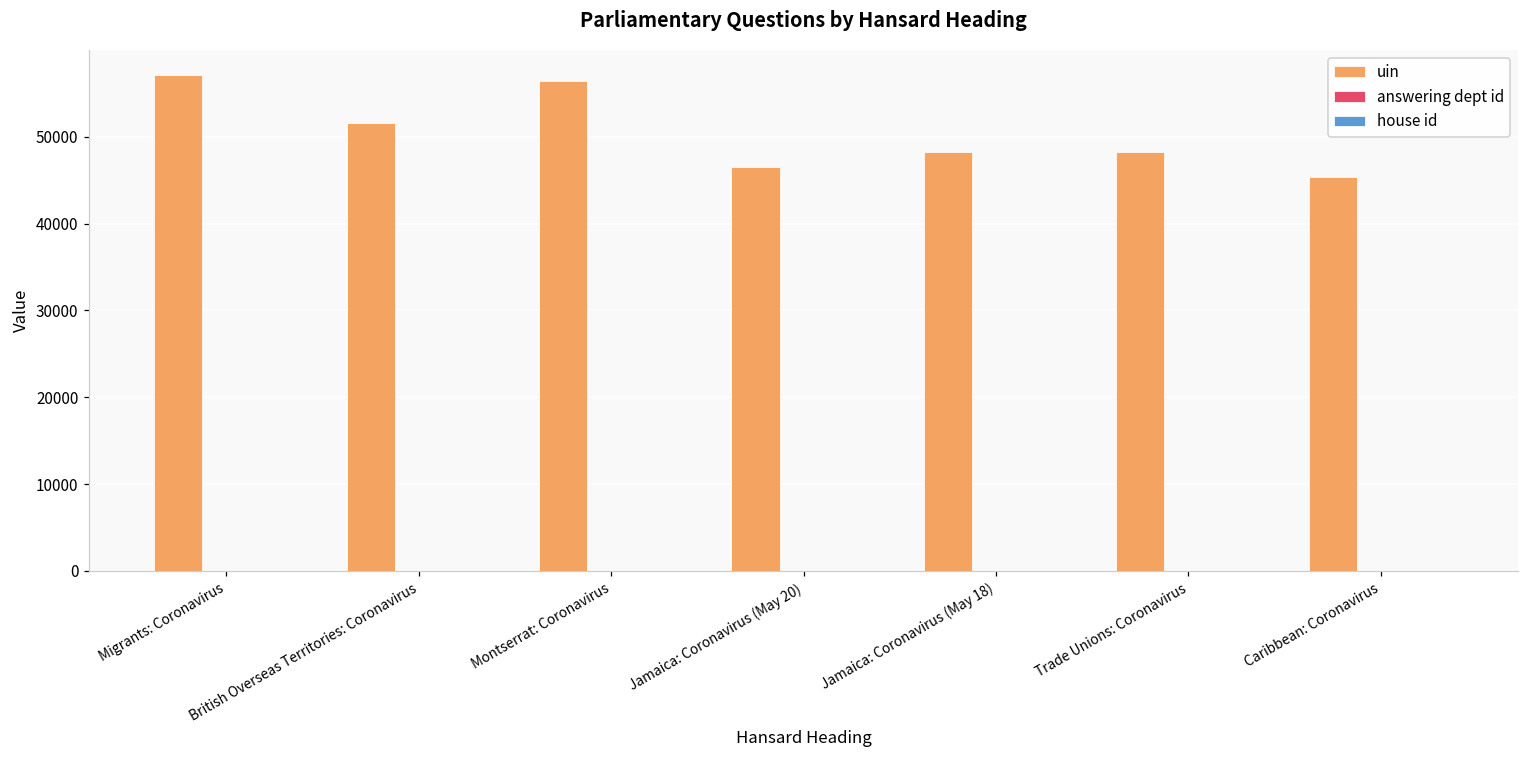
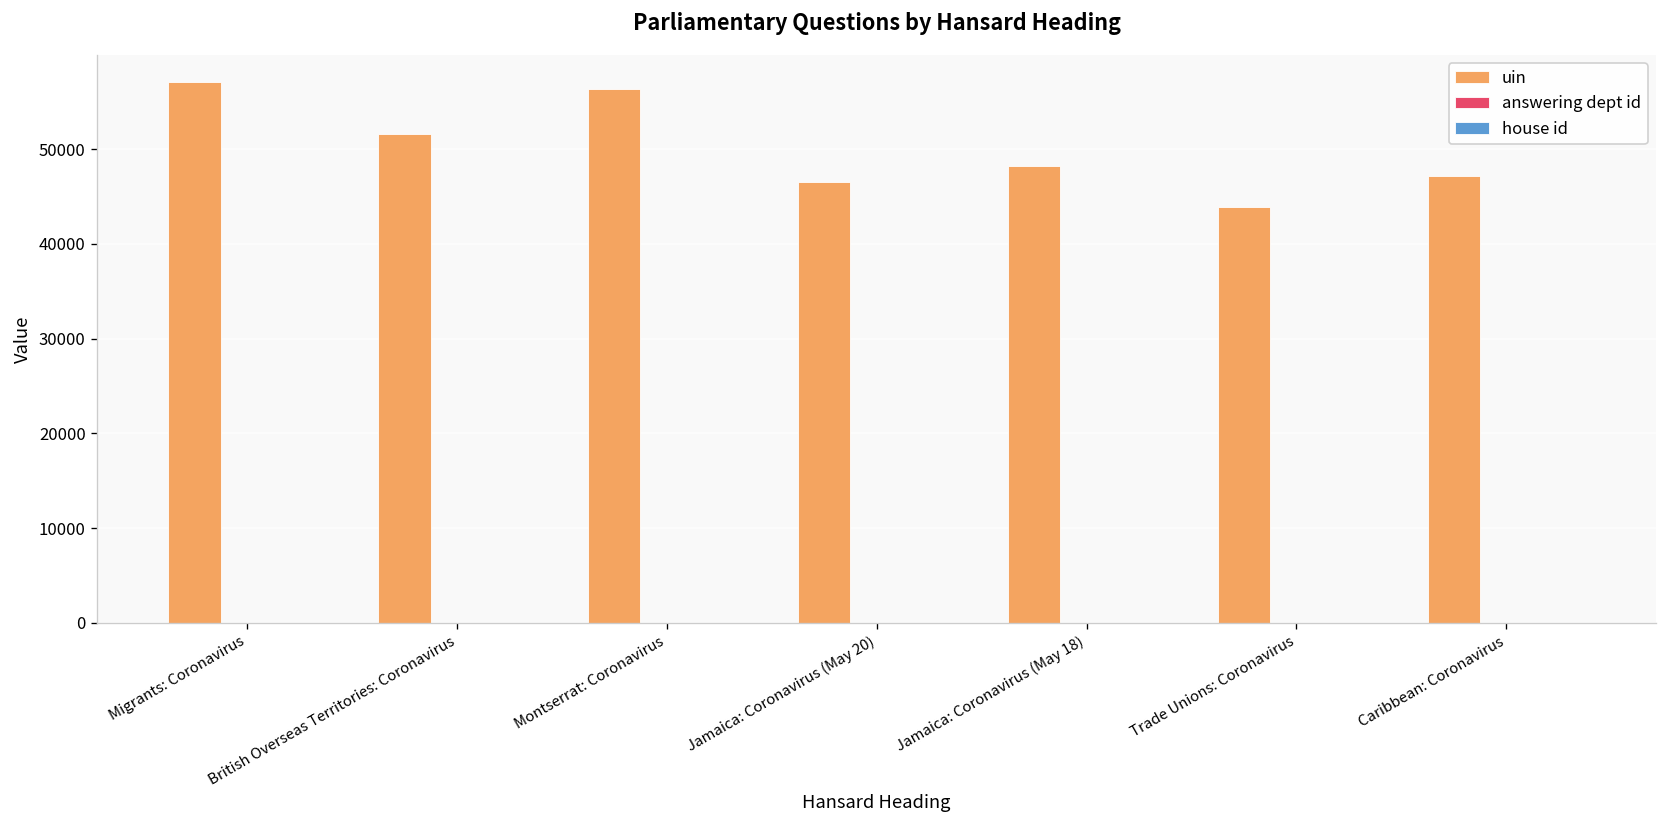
  {
    "uin": {
      "Migrants: Coronavirus": 57000,
      "British Overseas Territories: Coronavirus": 52000,
      "Montserrat: Coronavirus": 56000,
      "Jamaica: Coronavirus (May 20)": 47000,
      "Jamaica: Coronavirus (May 18)": 48000,
-     "Trade Unions: Coronavirus": 48000,
-     "Caribbean: Coronavirus": 45000
+     "Trade Unions: Coronavirus": 44000,
+     "Caribbean: Coronavirus": 47000
    }
  }
